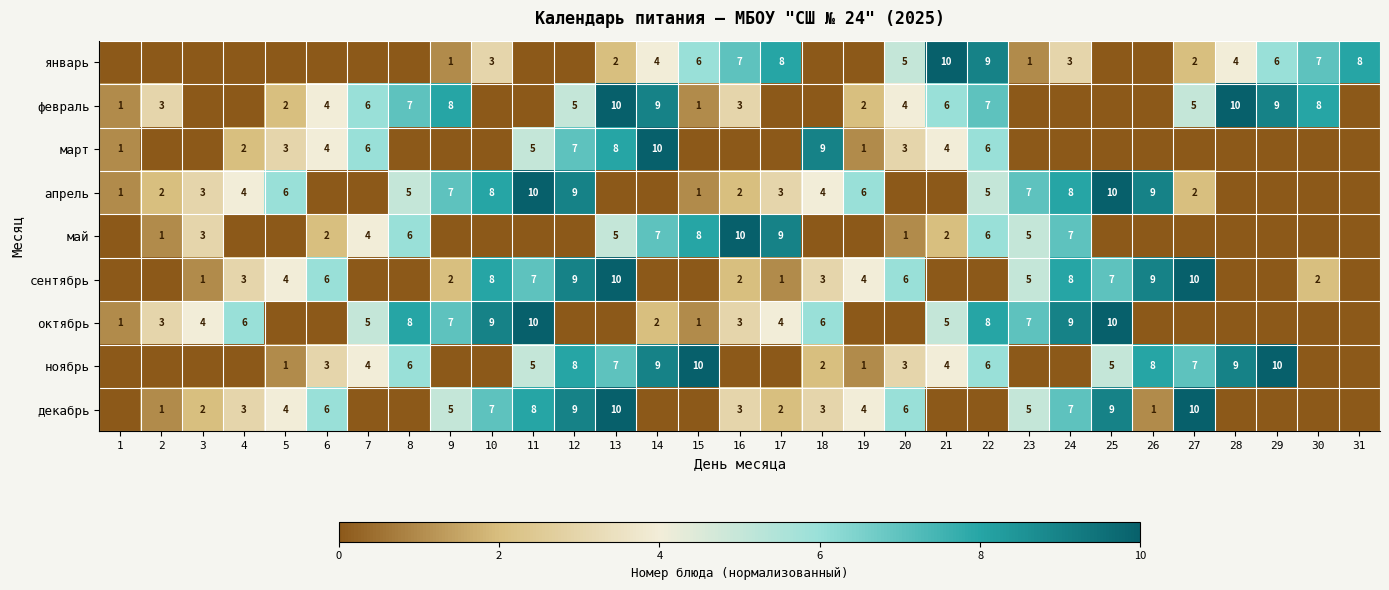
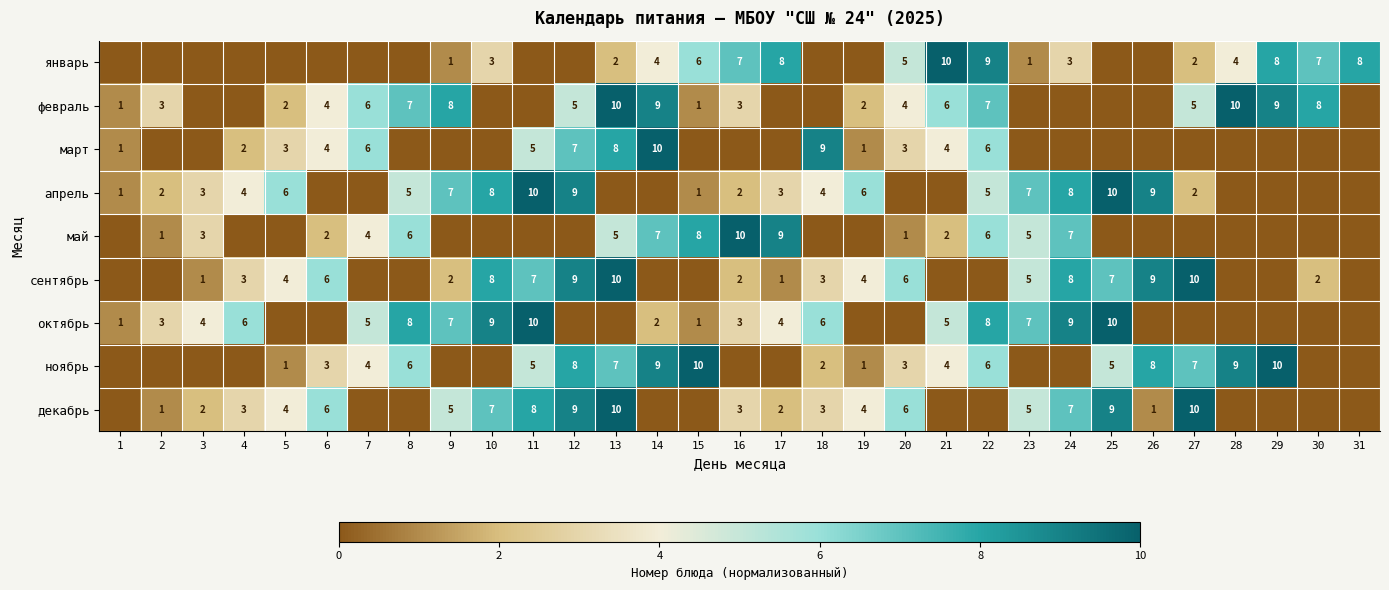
  {
    "январь": {
      "9": 1,
      "10": 3,
      "13": 2,
      "14": 4,
      "15": 6,
      "16": 7,
      "17": 8,
      "20": 5,
      "21": 10,
      "22": 9,
      "23": 1,
      "24": 3,
      "27": 2,
      "28": 4,
-     "29": 6,
+     "29": 8,
      "30": 7,
      "31": 8
    },
    "февраль": {
      "1": 1,
      "2": 3,
      "5": 2,
      "6": 4,
      "7": 6,
      "8": 7,
      "9": 8,
      "12": 5,
      "13": 10,
      "14": 9,
      "15": 1,
      "16": 3,
      "19": 2,
      "20": 4,
      "21": 6,
      "22": 7,
      "27": 5,
      "28": 10,
      "29": 9,
      "30": 8
    },
    "март": {
      "1": 1,
      "4": 2,
      "5": 3,
      "6": 4,
      "7": 6,
      "11": 5,
      "12": 7,
      "13": 8,
      "14": 10,
      "18": 9,
      "19": 1,
      "20": 3,
      "21": 4,
      "22": 6
    },
    "апрель": {
      "1": 1,
      "2": 2,
      "3": 3,
      "4": 4,
      "5": 6,
      "8": 5,
      "9": 7,
      "10": 8,
      "11": 10,
      "12": 9,
      "15": 1,
      "16": 2,
      "17": 3,
      "18": 4,
      "19": 6,
      "22": 5,
      "23": 7,
      "24": 8,
      "25": 10,
      "26": 9,
      "27": 2
    },
    "май": {
      "2": 1,
      "3": 3,
      "6": 2,
      "7": 4,
      "8": 6,
      "13": 5,
      "14": 7,
      "15": 8,
      "16": 10,
      "17": 9,
      "20": 1,
      "21": 2,
      "22": 6,
      "23": 5,
      "24": 7
    },
    "сентябрь": {
      "3": 1,
      "4": 3,
      "5": 4,
      "6": 6,
      "9": 2,
      "10": 8,
      "11": 7,
      "12": 9,
      "13": 10,
      "16": 2,
      "17": 1,
      "18": 3,
      "19": 4,
      "20": 6,
      "23": 5,
      "24": 8,
      "25": 7,
      "26": 9,
      "27": 10,
      "30": 2
    },
    "октябрь": {
      "1": 1,
      "2": 3,
      "3": 4,
      "4": 6,
      "7": 5,
      "8": 8,
      "9": 7,
      "10": 9,
      "11": 10,
      "14": 2,
      "15": 1,
      "16": 3,
      "17": 4,
      "18": 6,
      "21": 5,
      "22": 8,
      "23": 7,
      "24": 9,
      "25": 10
    },
    "ноябрь": {
      "5": 1,
      "6": 3,
      "7": 4,
      "8": 6,
      "11": 5,
      "12": 8,
      "13": 7,
      "14": 9,
      "15": 10,
      "18": 2,
      "19": 1,
      "20": 3,
      "21": 4,
      "22": 6,
      "25": 5,
      "26": 8,
      "27": 7,
      "28": 9,
      "29": 10
    },
    "декабрь": {
      "2": 1,
      "3": 2,
      "4": 3,
      "5": 4,
      "6": 6,
      "9": 5,
      "10": 7,
      "11": 8,
      "12": 9,
      "13": 10,
      "16": 3,
      "17": 2,
      "18": 3,
      "19": 4,
      "20": 6,
      "23": 5,
      "24": 7,
      "25": 9,
      "26": 1,
      "27": 10
    }
  }
